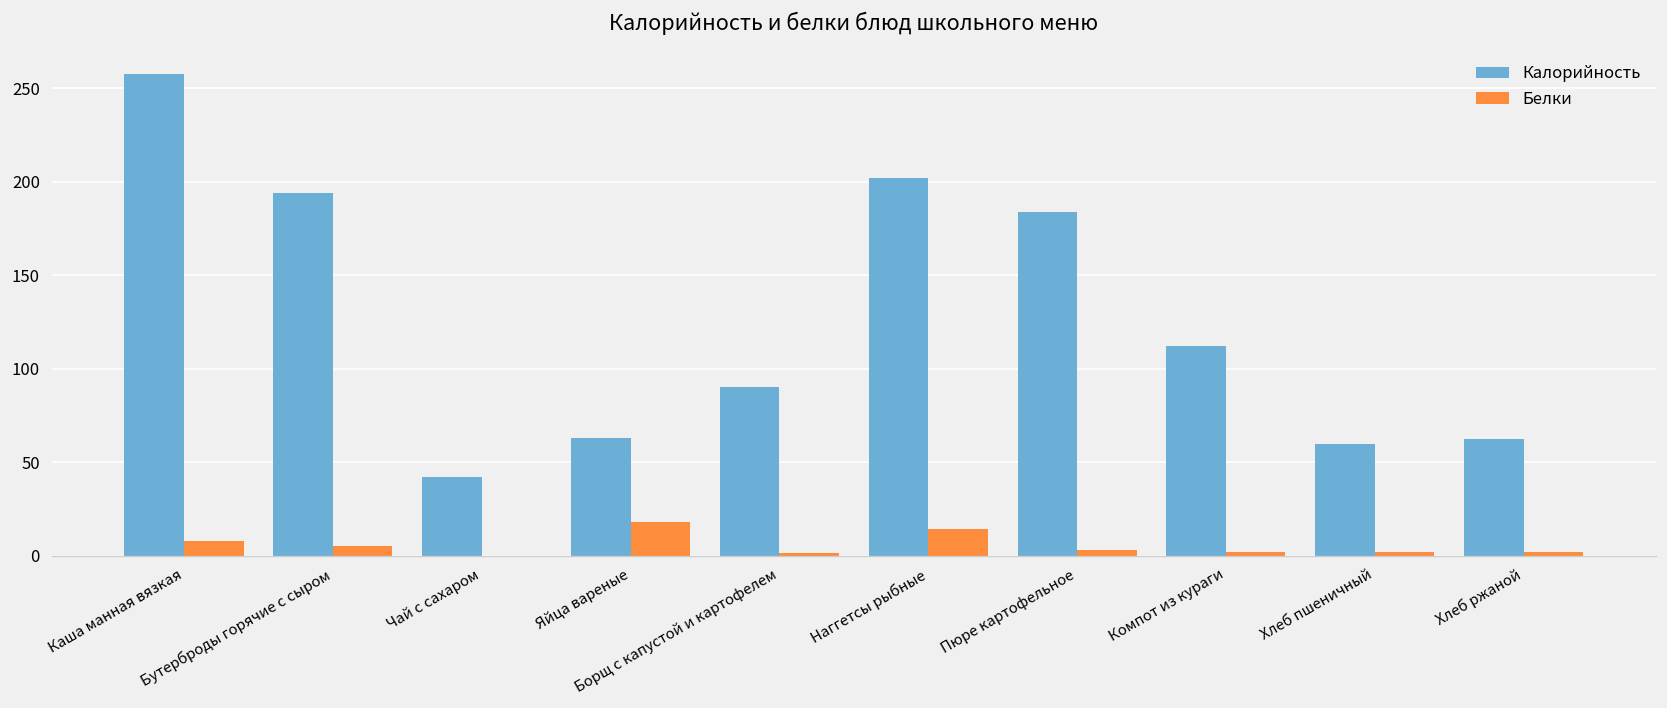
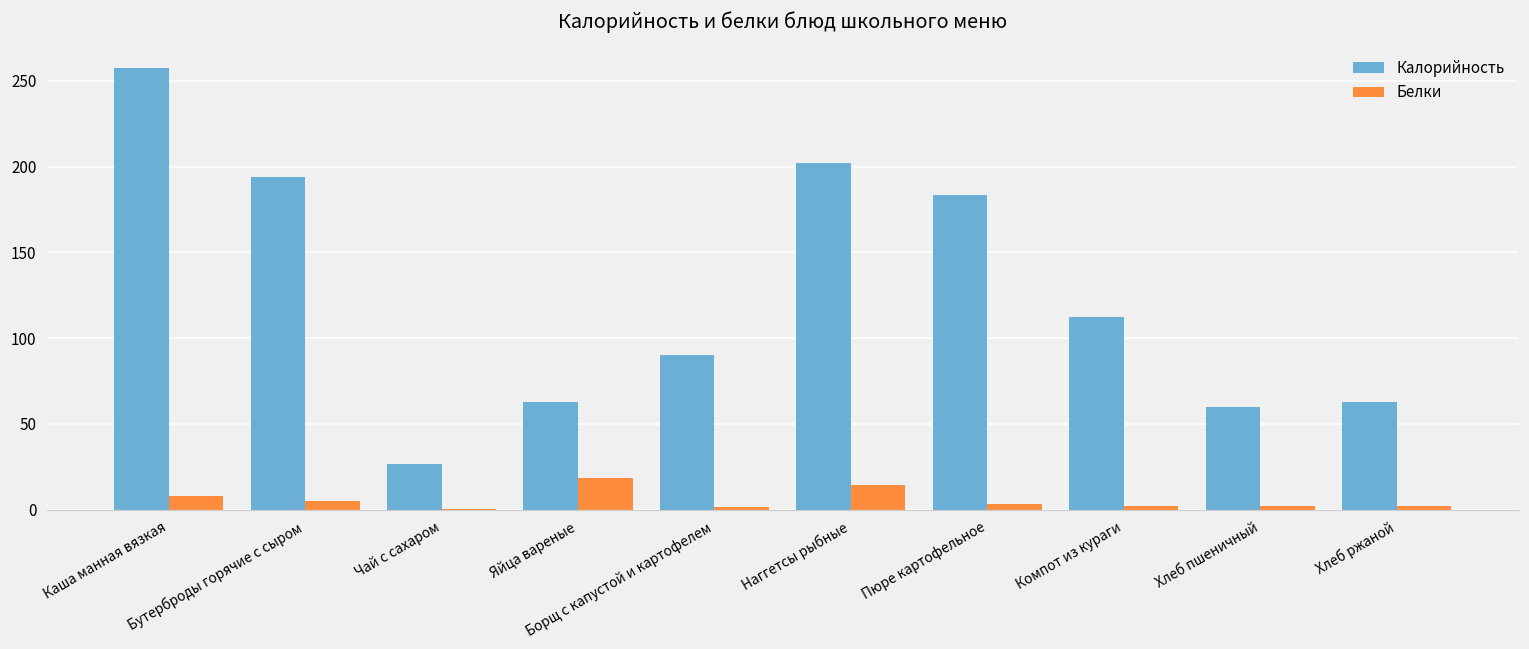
  {
    "Калорийность": {
      "Каша манная вязкая": 257,
      "Бутерброды горячие с сыром": 194,
-     "Чай с сахаром": 42,
+     "Чай с сахаром": 27,
      "Яйца вареные": 63,
      "Борщ с капустой и картофелем": 90,
      "Наггетсы рыбные": 202,
      "Пюре картофельное": 184,
      "Компот из кураги": 112,
      "Хлеб пшеничный": 60,
      "Хлеб ржаной": 63
    },
    "Белки": {
      "Каша манная вязкая": 8,
      "Бутерброды горячие с сыром": 5,
      "Яйца вареные": 18,
      "Наггетсы рыбные": 14,
      "Пюре картофельное": 3,
      "Компот из кураги": 2,
      "Хлеб пшеничный": 2,
      "Хлеб ржаной": 2
    }
  }
